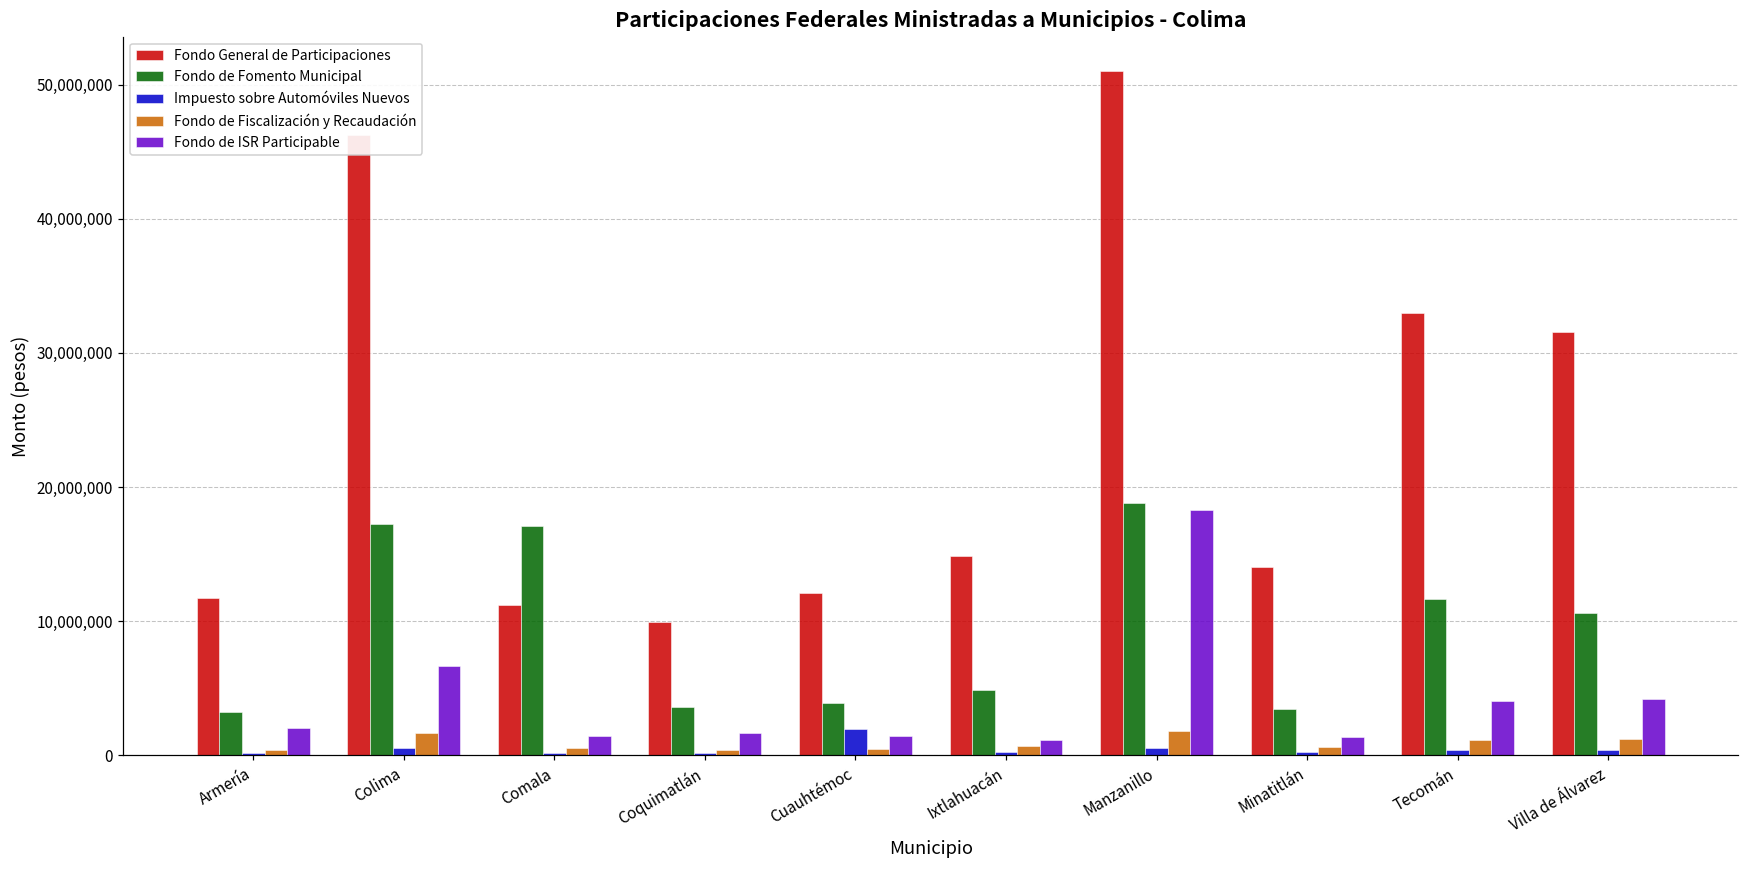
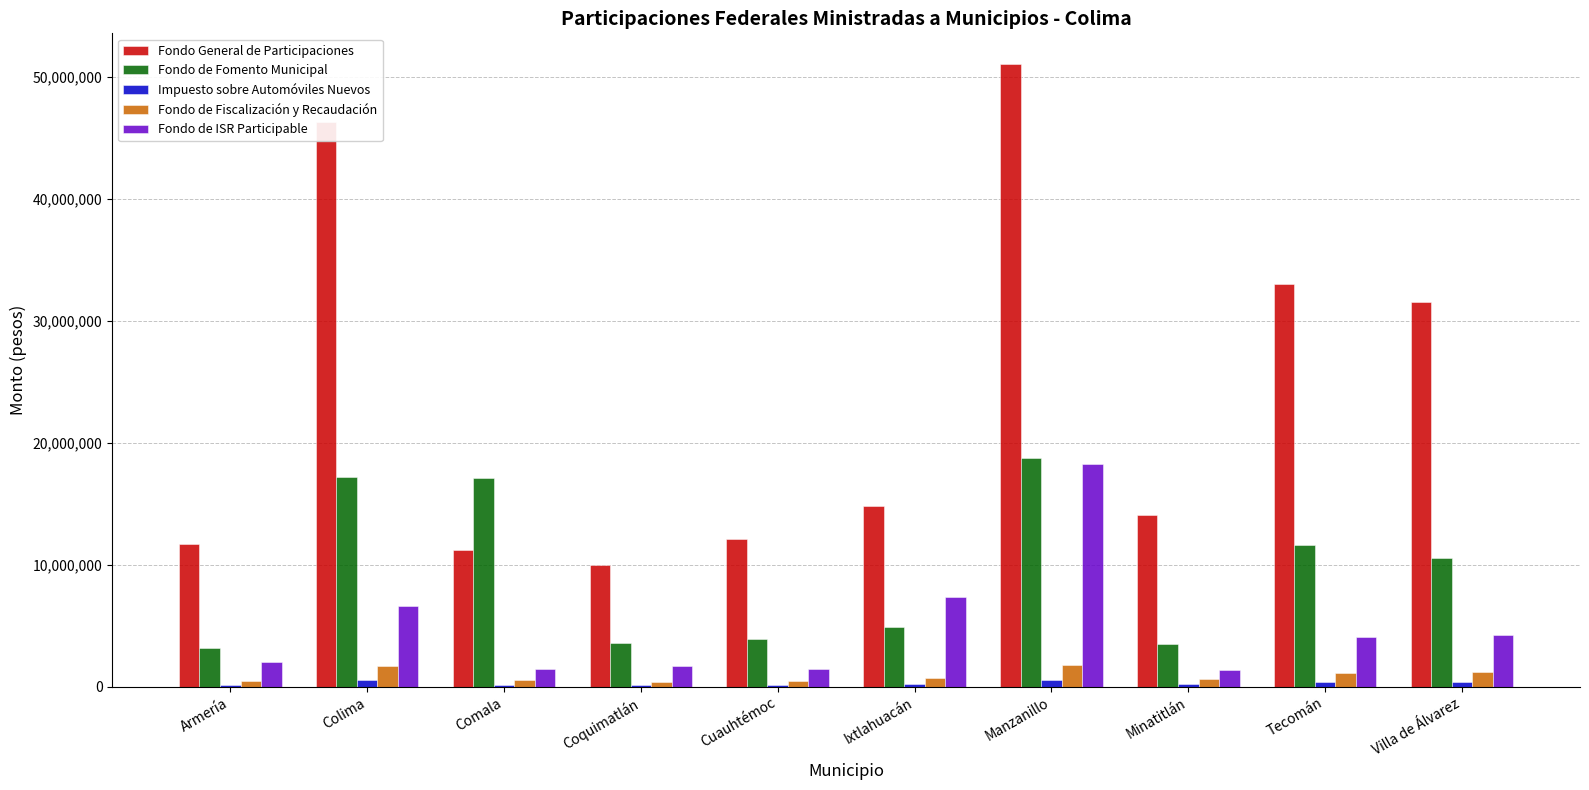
  {
    "Fondo General de Participaciones": {
      "Armería": "11,700,000",
      "Comala": "11,200,000",
      "Coquimatlán": "9,900,000",
      "Cuauhtémoc": "12,100,000",
      "Ixtlahuacán": "14,800,000",
      "Manzanillo": "51,000,000",
      "Minatitlán": "14,100,000",
      "Tecomán": "33,000,000",
      "Villa de Álvarez": "31,500,000"
    },
    "Fondo de Fomento Municipal": {
      "Armería": "3,200,000",
      "Colima": "17,200,000",
      "Comala": "17,100,000",
      "Coquimatlán": "3,600,000",
      "Cuauhtémoc": "3,900,000",
      "Ixtlahuacán": "4,900,000",
      "Manzanillo": "18,800,000",
      "Minatitlán": "3,500,000",
      "Tecomán": "11,600,000",
      "Villa de Álvarez": "10,600,000"
    },
    "Impuesto sobre Automóviles Nuevos": {
      "Colima": "500,000",
-     "Cuauhtémoc": "2,000,000",
+     "Cuauhtémoc": "100,000",
      "Ixtlahuacán": "200,000",
      "Manzanillo": "600,000",
      "Minatitlán": "200,000",
      "Tecomán": "400,000",
      "Villa de Álvarez": "400,000"
    },
    "Fondo de Fiscalización y Recaudación": {
      "Armería": "400,000",
      "Colima": "1,700,000",
      "Comala": "500,000",
      "Coquimatlán": "400,000",
      "Cuauhtémoc": "400,000",
      "Ixtlahuacán": "700,000",
      "Manzanillo": "1,800,000",
      "Minatitlán": "600,000",
      "Tecomán": "1,100,000",
      "Villa de Álvarez": "1,200,000"
    },
    "Fondo de ISR Participable": {
      "Armería": "2,000,000",
      "Colima": "6,600,000",
      "Comala": "1,500,000",
      "Coquimatlán": "1,700,000",
      "Cuauhtémoc": "1,500,000",
-     "Ixtlahuacán": "1,200,000",
+     "Ixtlahuacán": "7,300,000",
      "Manzanillo": "18,300,000",
      "Minatitlán": "1,400,000",
      "Tecomán": "4,000,000",
      "Villa de Álvarez": "4,200,000"
    }
  }
